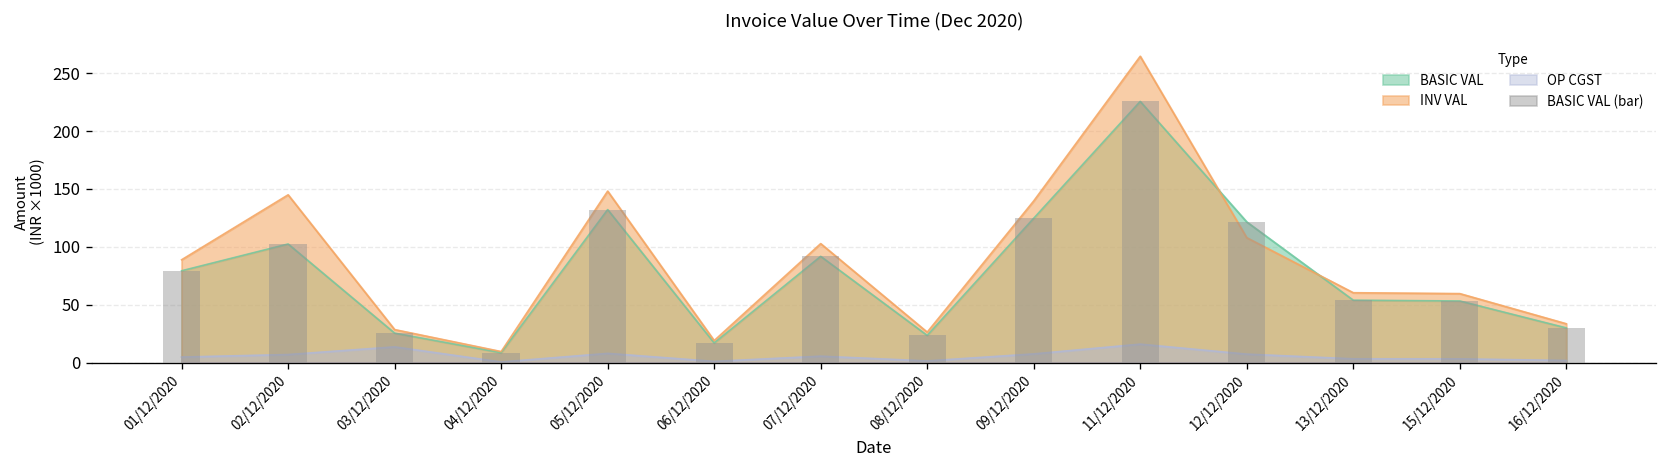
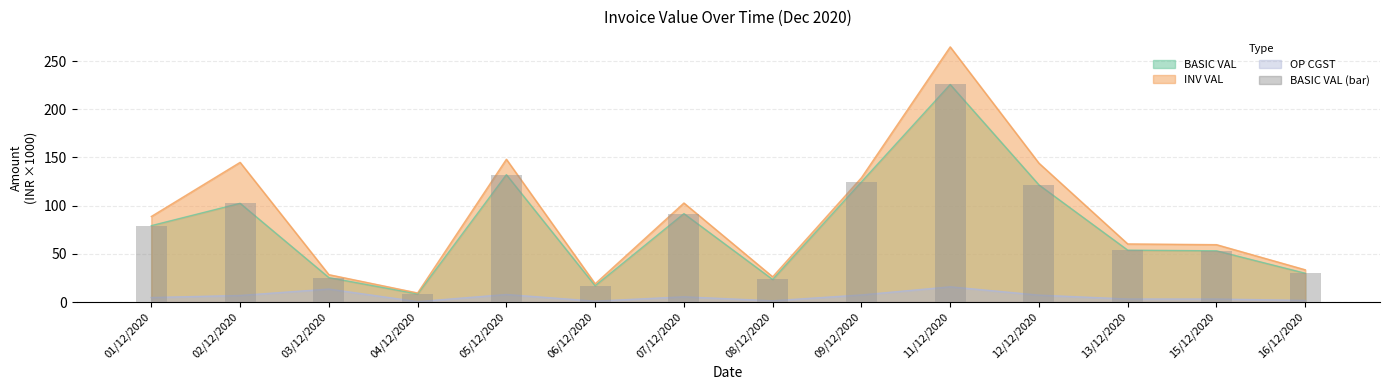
  {
    "BASIC VAL": {
      "01/12/2020": 80,
      "02/12/2020": 100,
      "03/12/2020": 30,
      "04/12/2020": 10,
      "05/12/2020": 130,
      "06/12/2020": 20,
      "07/12/2020": 90,
      "08/12/2020": 20,
      "09/12/2020": 120,
      "11/12/2020": 230,
      "12/12/2020": 120,
      "13/12/2020": 50,
      "15/12/2020": 50,
      "16/12/2020": 30
    },
    "INV VAL": {
      "01/12/2020": 90,
      "02/12/2020": 140,
      "03/12/2020": 30,
      "05/12/2020": 150,
      "07/12/2020": 100,
      "08/12/2020": 30,
-     "09/12/2020": 140,
+     "09/12/2020": 130,
      "11/12/2020": 260,
-     "12/12/2020": 110,
+     "12/12/2020": 140,
      "13/12/2020": 60,
      "15/12/2020": 60,
      "16/12/2020": 30
    },
    "OP CGST": {
      "01/12/2020": 0,
      "02/12/2020": 10,
      "03/12/2020": 10,
      "04/12/2020": 0,
      "05/12/2020": 10,
      "06/12/2020": 0,
      "07/12/2020": 10,
      "08/12/2020": 0,
      "09/12/2020": 10,
      "11/12/2020": 20,
      "12/12/2020": 10,
      "13/12/2020": 0,
      "15/12/2020": 0,
      "16/12/2020": 0
    }
  }
